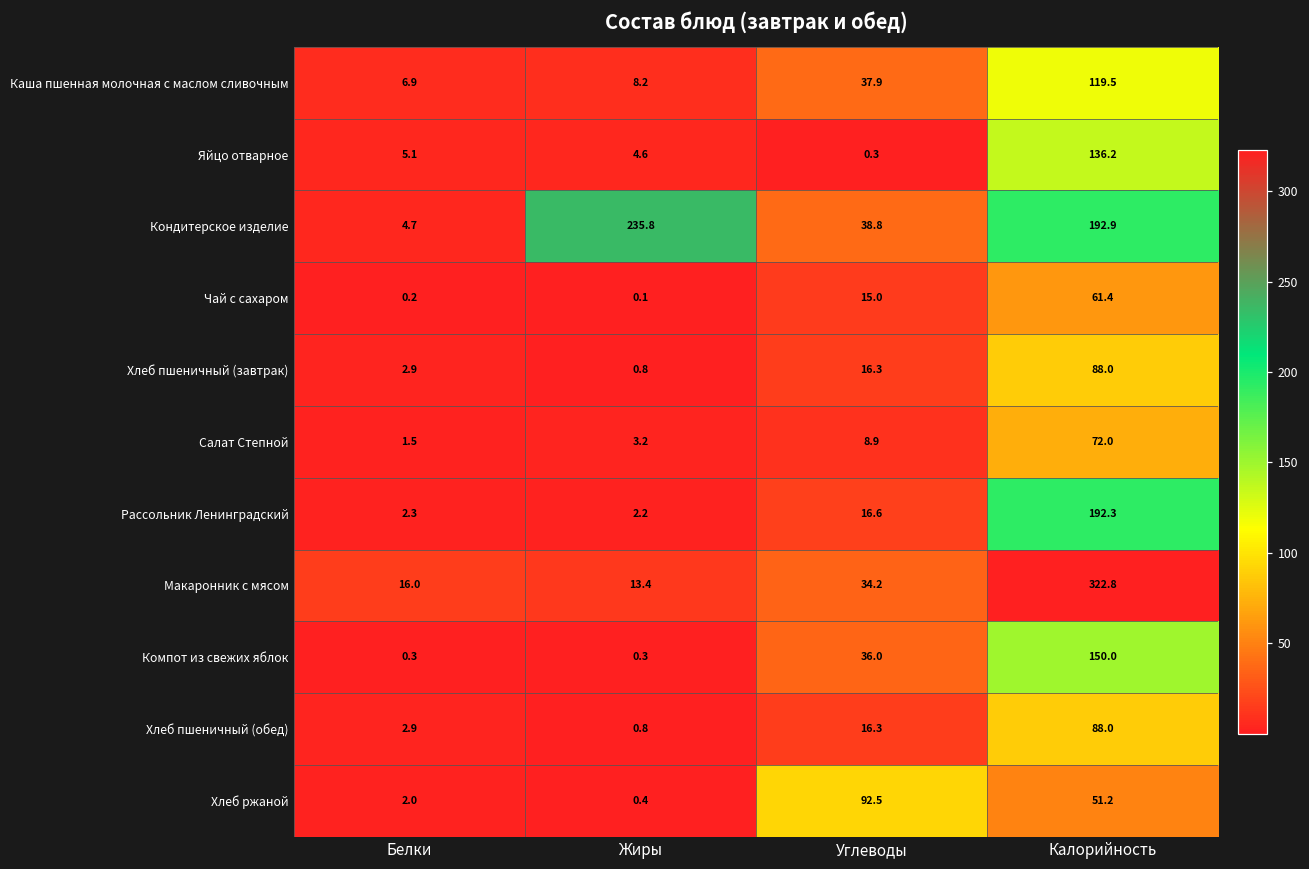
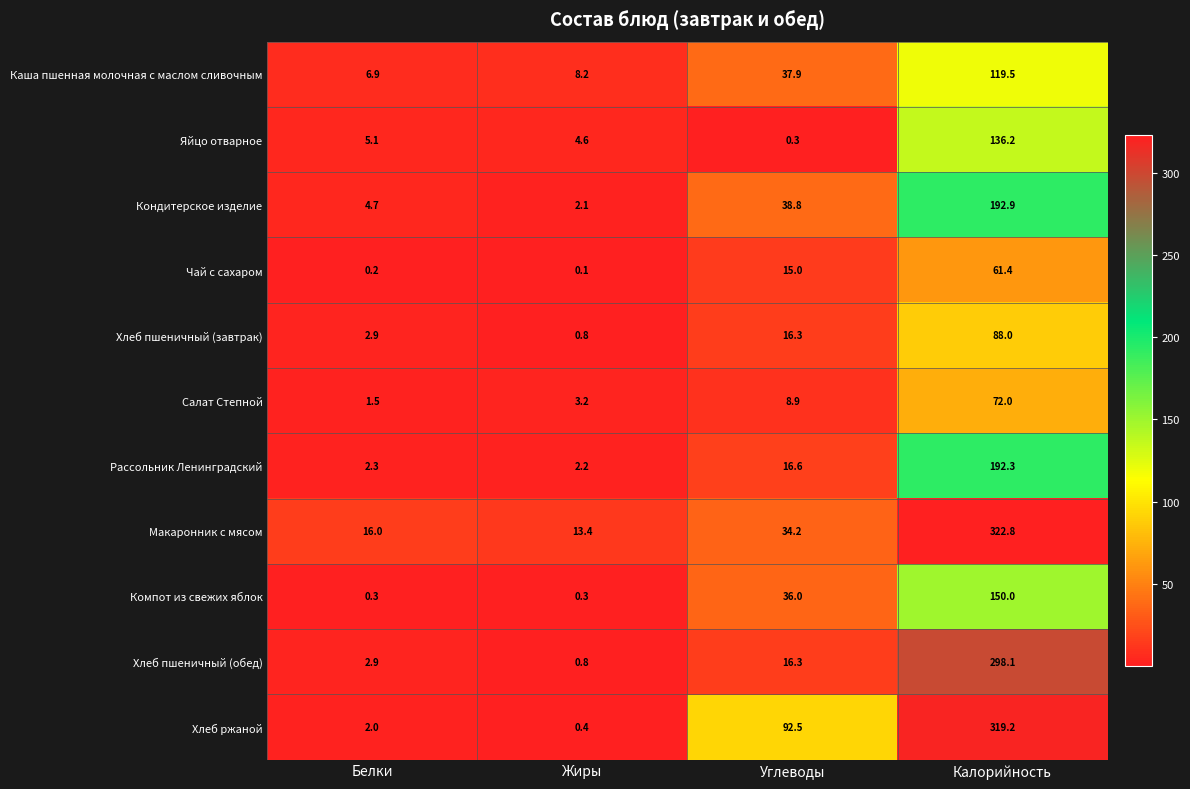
  {
    "Каша пшенная молочная с маслом сливочным": {
      "Белки": 6.9,
      "Жиры": 8.2,
      "Углеводы": 37.9,
      "Калорийность": 119.5
    },
    "Яйцо отварное": {
      "Белки": 5.1,
      "Жиры": 4.6,
      "Углеводы": 0.3,
      "Калорийность": 136.2
    },
    "Кондитерское изделие": {
      "Белки": 4.7,
-     "Жиры": 235.8,
+     "Жиры": 2.1,
      "Углеводы": 38.8,
      "Калорийность": 192.9
    },
    "Чай с сахаром": {
      "Белки": 0.2,
      "Жиры": 0.1,
      "Углеводы": 15.0,
      "Калорийность": 61.4
    },
    "Хлеб пшеничный (завтрак)": {
      "Белки": 2.9,
      "Жиры": 0.8,
      "Углеводы": 16.3,
      "Калорийность": 88.0
    },
    "Салат Степной": {
      "Белки": 1.5,
      "Жиры": 3.2,
      "Углеводы": 8.9,
      "Калорийность": 72.0
    },
    "Рассольник Ленинградский": {
      "Белки": 2.3,
      "Жиры": 2.2,
      "Углеводы": 16.6,
      "Калорийность": 192.3
    },
    "Макаронник с мясом": {
      "Белки": 16.0,
      "Жиры": 13.4,
      "Углеводы": 34.2,
      "Калорийность": 322.8
    },
    "Компот из свежих яблок": {
      "Белки": 0.3,
      "Жиры": 0.3,
      "Углеводы": 36.0,
      "Калорийность": 150.0
    },
    "Хлеб пшеничный (обед)": {
      "Белки": 2.9,
      "Жиры": 0.8,
      "Углеводы": 16.3,
-     "Калорийность": 88.0
+     "Калорийность": 298.1
    },
    "Хлеб ржаной": {
      "Белки": 2.0,
      "Жиры": 0.4,
      "Углеводы": 92.5,
-     "Калорийность": 51.2
+     "Калорийность": 319.2
    }
  }
